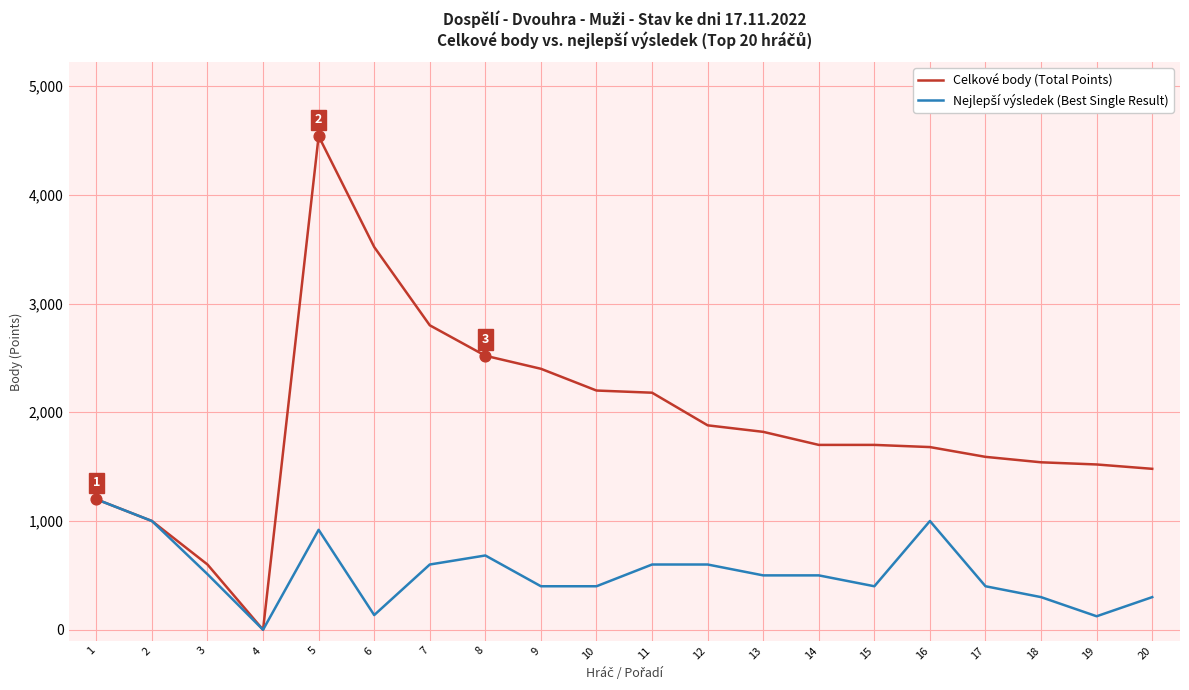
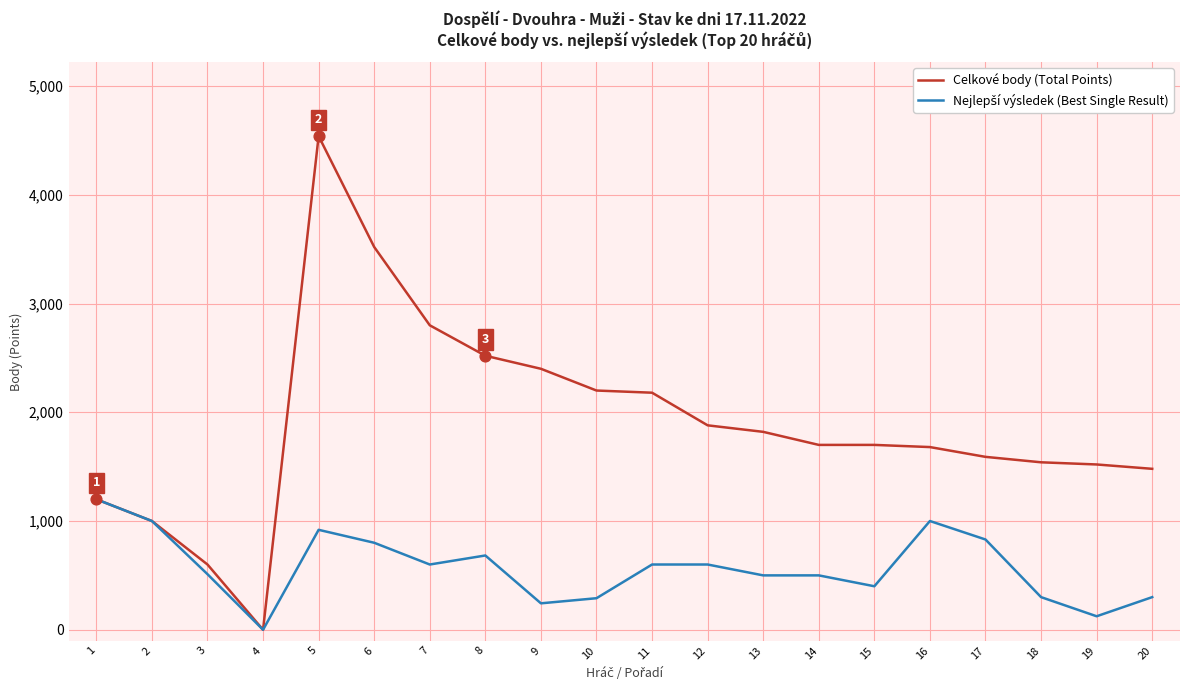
  {
    "Nejlepší výsledek (Best Single Result)": {
      "3": "510",
      "5": "920",
-     "6": "140",
+     "6": "800",
      "7": "600",
      "8": "680",
-     "9": "400",
-     "10": "400",
+     "9": "240",
+     "10": "290",
      "11": "600",
      "12": "600",
      "13": "500",
      "14": "500",
      "15": "400",
      "16": "1,000",
-     "17": "400",
+     "17": "830",
      "18": "300",
      "19": "120",
      "20": "300"
    }
  }
